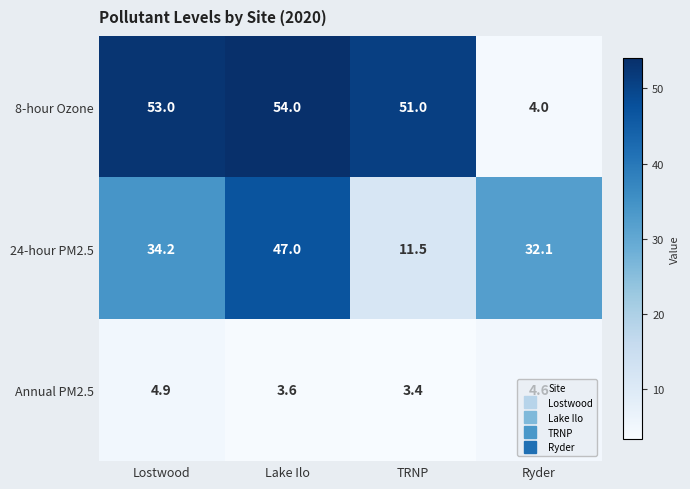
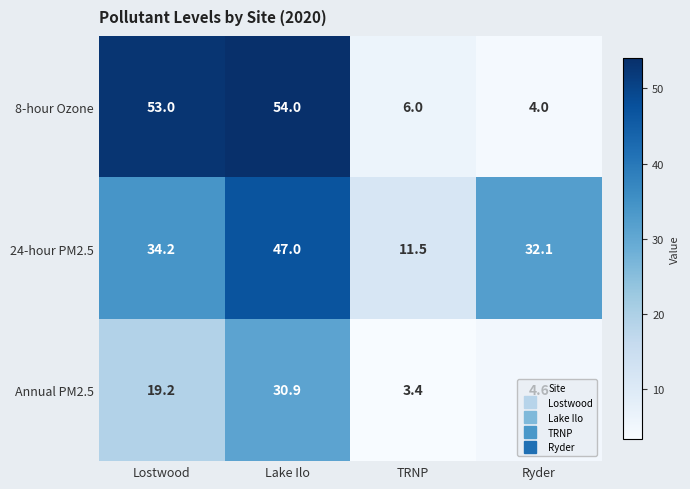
  {
    "8-hour Ozone": {
      "Lostwood": 53.0,
      "Lake Ilo": 54.0,
-     "TRNP": 51.0,
+     "TRNP": 6.0,
      "Ryder": 4.0
    },
    "24-hour PM2.5": {
      "Lostwood": 34.2,
      "Lake Ilo": 47.0,
      "TRNP": 11.5,
      "Ryder": 32.1
    },
    "Annual PM2.5": {
-     "Lostwood": 4.9,
-     "Lake Ilo": 3.6,
+     "Lostwood": 19.2,
+     "Lake Ilo": 30.9,
      "TRNP": 3.4
    }
  }
